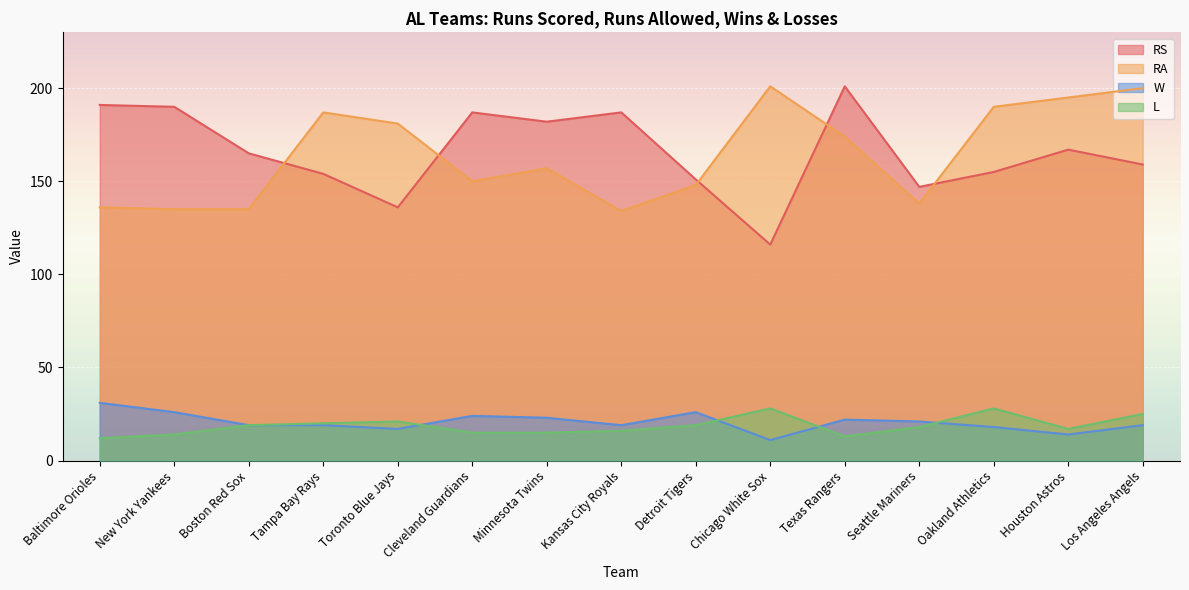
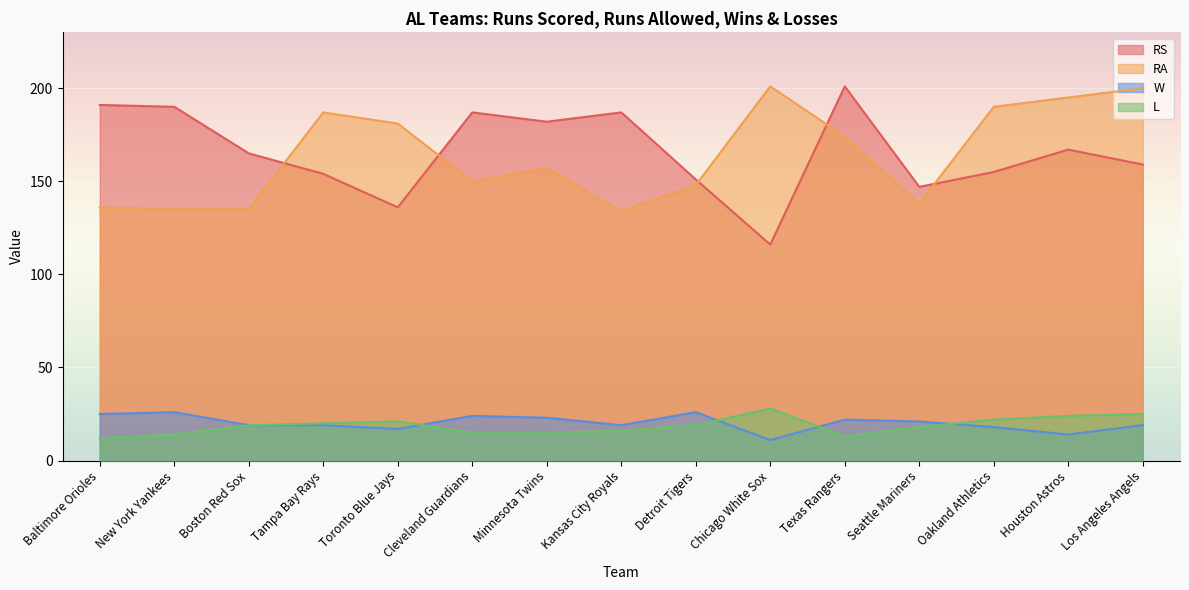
  {
    "W": {
-     "Baltimore Orioles": 31,
+     "Baltimore Orioles": 25,
      "New York Yankees": 26,
      "Toronto Blue Jays": 17,
      "Cleveland Guardians": 24,
      "Minnesota Twins": 23,
      "Kansas City Royals": 19,
      "Detroit Tigers": 26,
      "Chicago White Sox": 11,
      "Texas Rangers": 22,
      "Seattle Mariners": 21,
      "Oakland Athletics": 18,
      "Houston Astros": 14,
      "Los Angeles Angels": 19
    },
    "L": {
      "Baltimore Orioles": 12,
      "New York Yankees": 14,
      "Toronto Blue Jays": 21,
      "Cleveland Guardians": 15,
      "Minnesota Twins": 15,
      "Kansas City Royals": 16,
      "Detroit Tigers": 19,
      "Chicago White Sox": 28,
      "Texas Rangers": 13,
      "Seattle Mariners": 18,
-     "Oakland Athletics": 28,
-     "Houston Astros": 17,
+     "Oakland Athletics": 22,
+     "Houston Astros": 24,
      "Los Angeles Angels": 25
    }
  }
